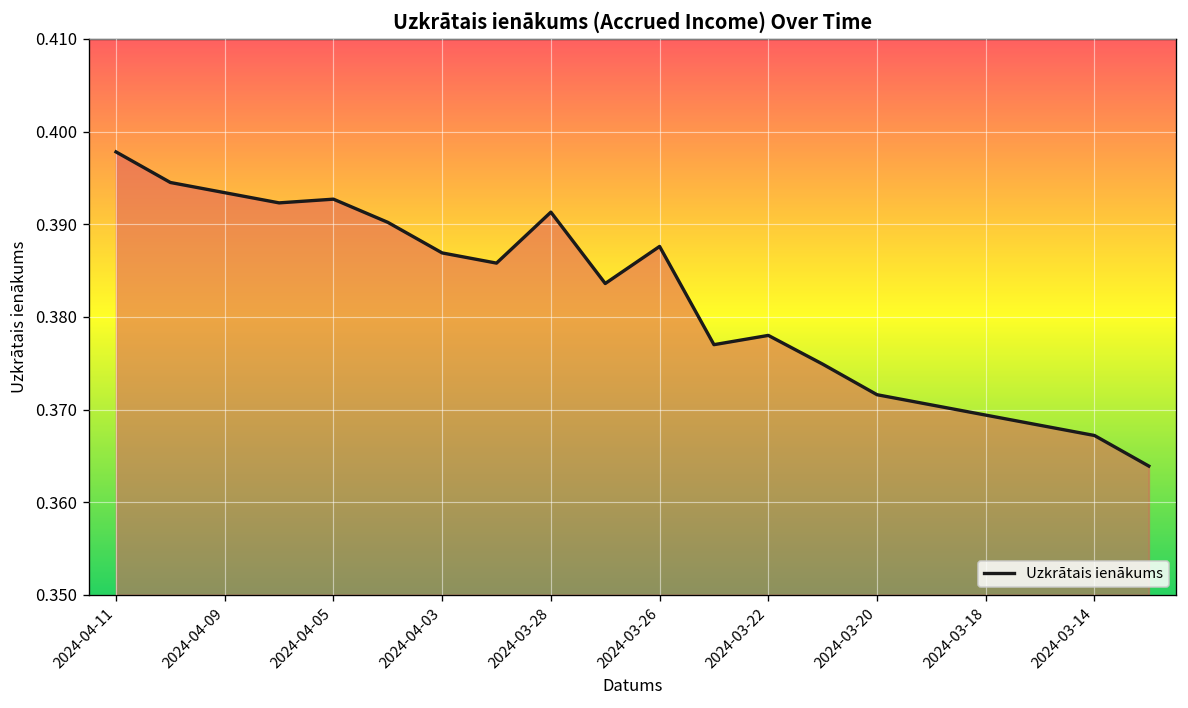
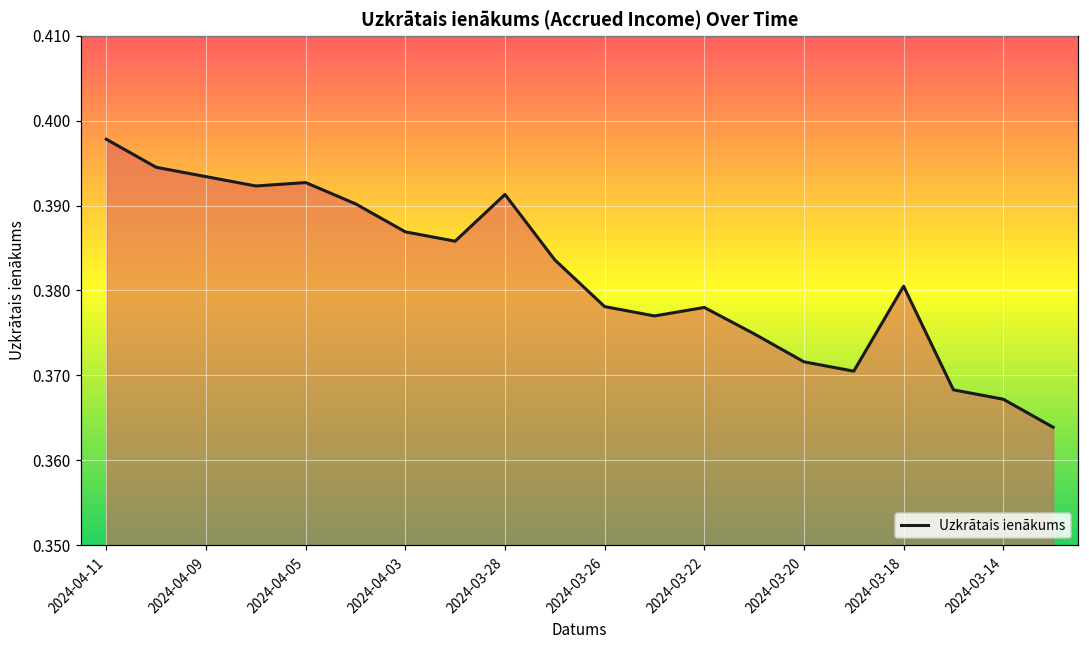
  {
    "2024-04-11": 0.398,
    "2024-04-09": 0.393,
    "2024-04-05": 0.393,
    "2024-04-03": 0.387,
    "2024-03-28": 0.391,
-   "2024-03-26": 0.388,
+   "2024-03-26": 0.378,
    "2024-03-22": 0.378,
    "2024-03-20": 0.372,
-   "2024-03-18": 0.369,
+   "2024-03-18": 0.381,
    "2024-03-14": 0.367
  }
